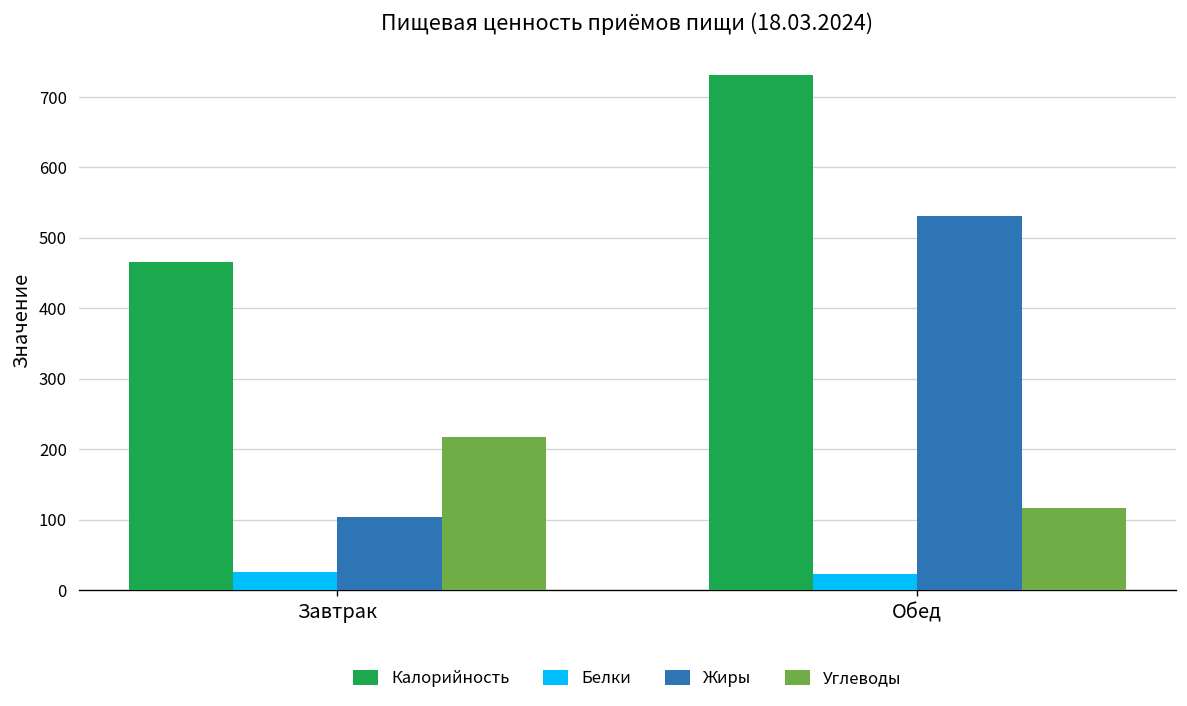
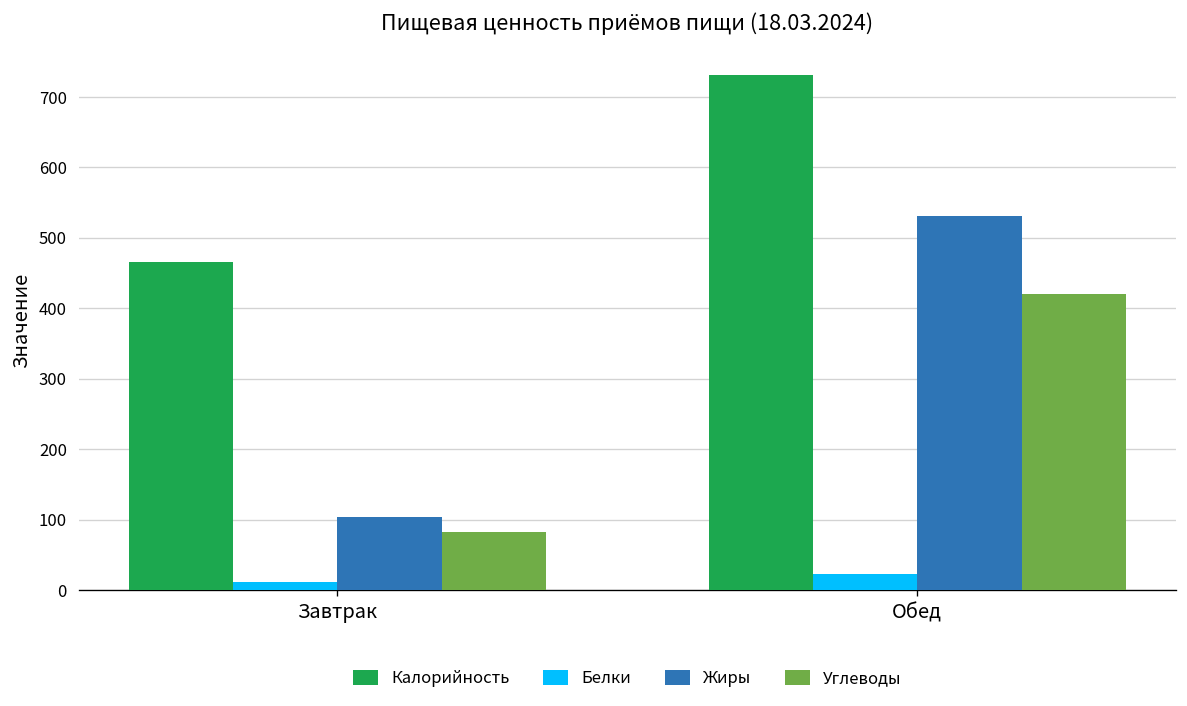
  {
    "Калорийность": {
      "Завтрак": 470,
      "Обед": 730
    },
    "Белки": {
-     "Завтрак": 30,
+     "Завтрак": 10,
      "Обед": 20
    },
    "Жиры": {
      "Завтрак": 100,
      "Обед": 530
    },
    "Углеводы": {
-     "Завтрак": 220,
-     "Обед": 120
+     "Завтрак": 80,
+     "Обед": 420
    }
  }
